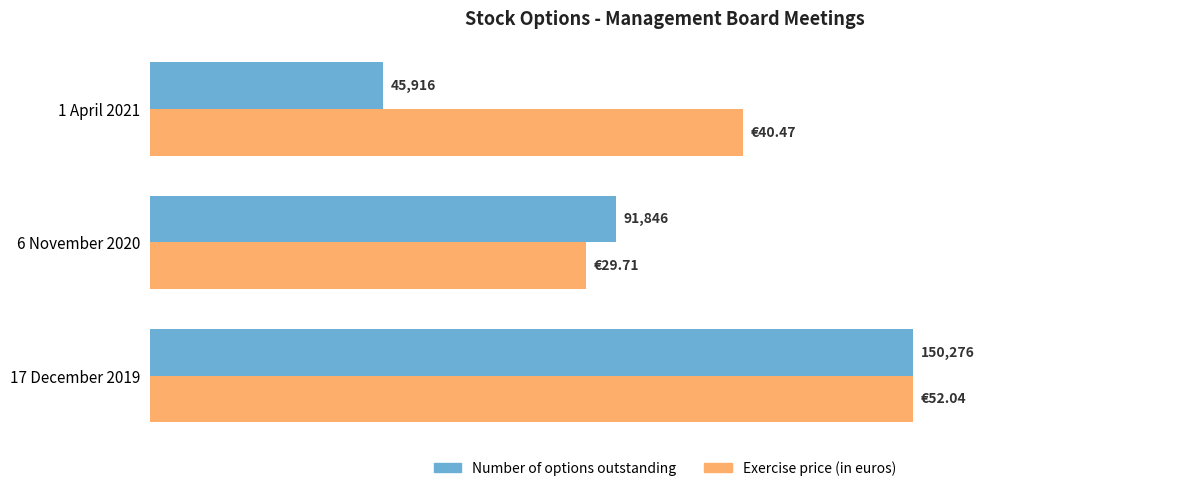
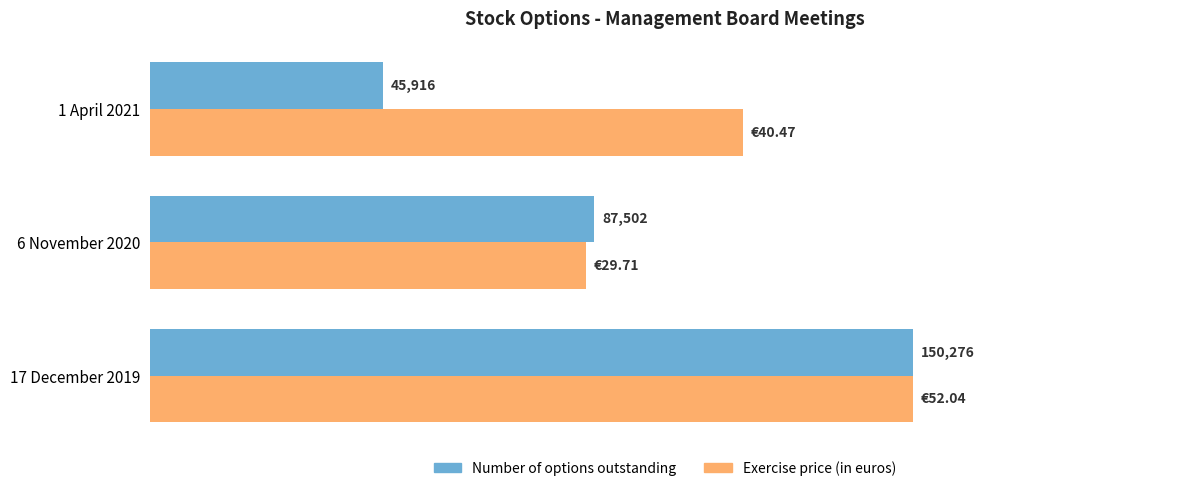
  {
    "Number of options outstanding": {
      "1 April 2021": "45,916",
-     "6 November 2020": "91,846",
+     "6 November 2020": "87,502",
      "17 December 2019": "150,276"
    }
  }
